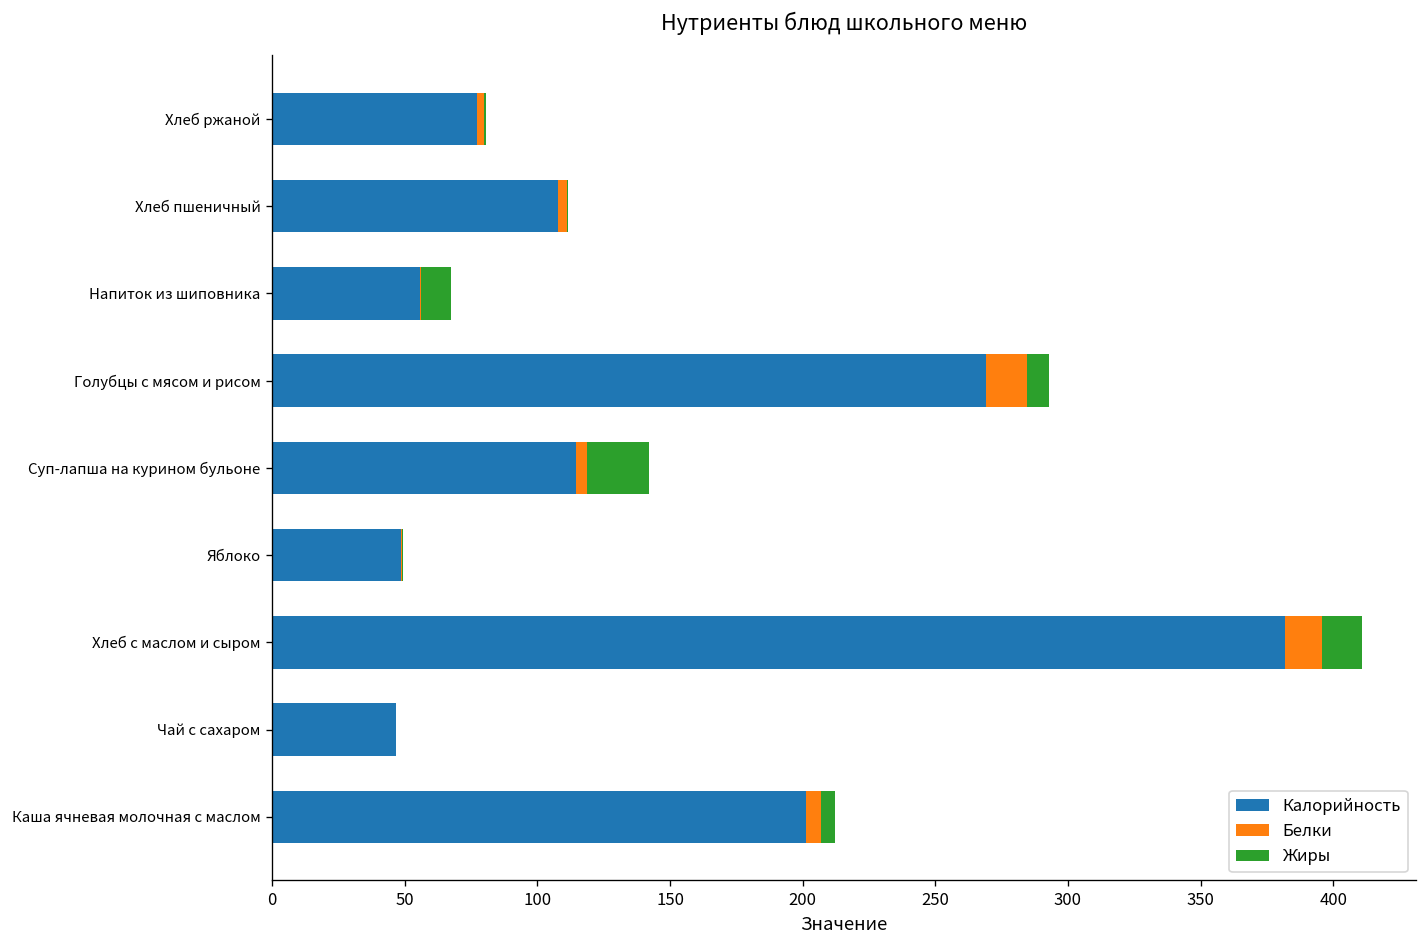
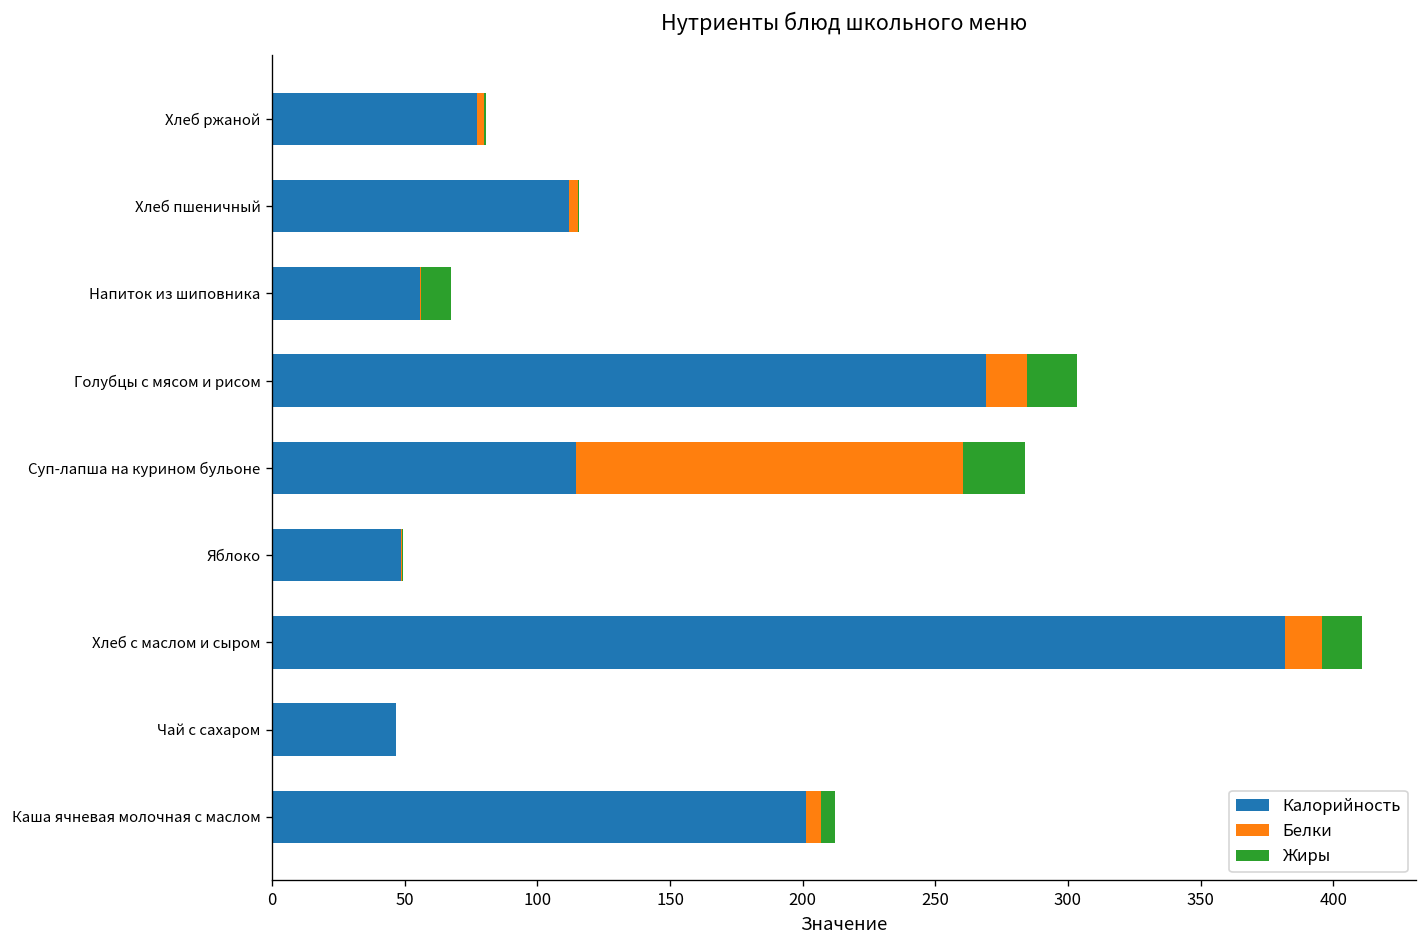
  {
    "Калорийность": {
      "Хлеб ржаной": 77,
-     "Хлеб пшеничный": 108,
+     "Хлеб пшеничный": 112,
      "Напиток из шиповника": 56,
      "Голубцы с мясом и рисом": 269,
      "Суп-лапша на курином бульоне": 114,
      "Яблоко": 49,
      "Хлеб с маслом и сыром": 382,
      "Чай с сахаром": 47,
      "Каша ячневая молочная с маслом": 201
    },
    "Белки": {
      "Хлеб ржаной": 3,
      "Хлеб пшеничный": 3,
      "Голубцы с мясом и рисом": 16,
-     "Суп-лапша на курином бульоне": 4,
+     "Суп-лапша на курином бульоне": 146,
      "Хлеб с маслом и сыром": 14,
      "Каша ячневая молочная с маслом": 6
    },
    "Жиры": {
      "Напиток из шиповника": 11,
-     "Голубцы с мясом и рисом": 8,
+     "Голубцы с мясом и рисом": 19,
      "Суп-лапша на курином бульоне": 23,
      "Хлеб с маслом и сыром": 15,
      "Каша ячневая молочная с маслом": 5
    }
  }
